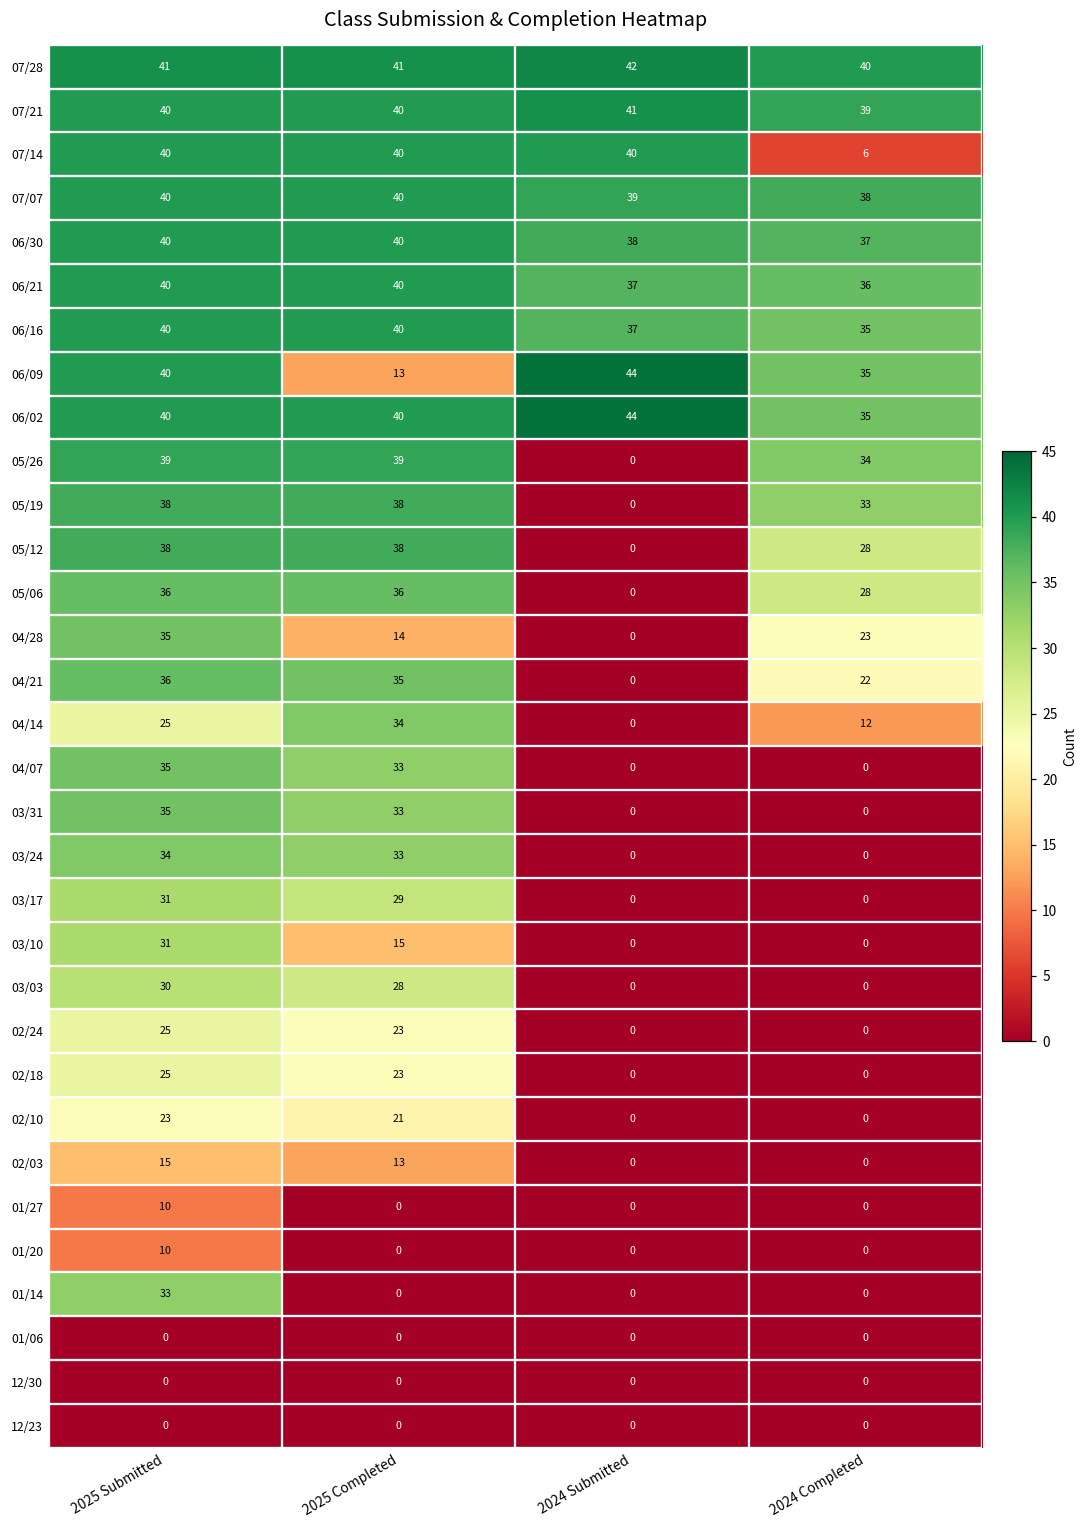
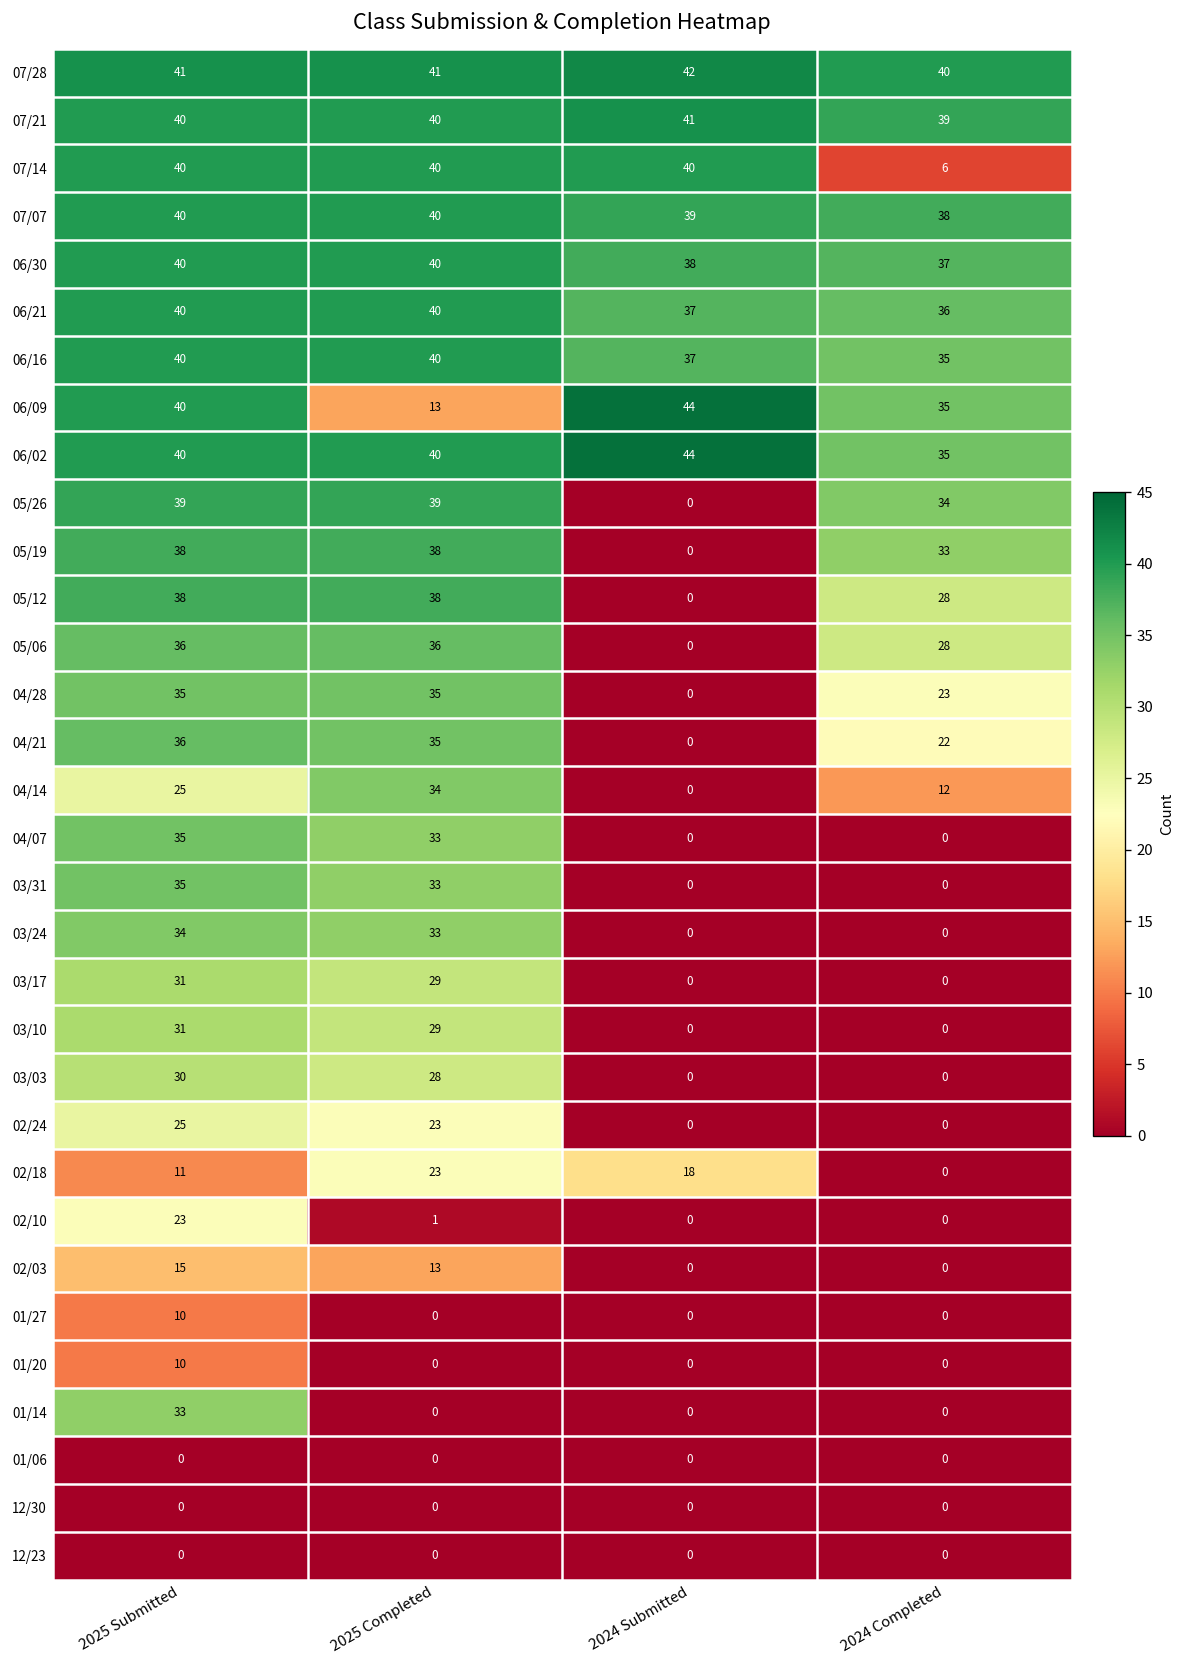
  {
    "07/28": {
      "2025 Submitted": 41,
      "2025 Completed": 41,
      "2024 Submitted": 42,
      "2024 Completed": 40
    },
    "07/21": {
      "2025 Submitted": 40,
      "2025 Completed": 40,
      "2024 Submitted": 41,
      "2024 Completed": 39
    },
    "07/14": {
      "2025 Submitted": 40,
      "2025 Completed": 40,
      "2024 Submitted": 40,
      "2024 Completed": 6
    },
    "07/07": {
      "2025 Submitted": 40,
      "2025 Completed": 40,
      "2024 Submitted": 39,
      "2024 Completed": 38
    },
    "06/30": {
      "2025 Submitted": 40,
      "2025 Completed": 40,
      "2024 Submitted": 38,
      "2024 Completed": 37
    },
    "06/21": {
      "2025 Submitted": 40,
      "2025 Completed": 40,
      "2024 Submitted": 37,
      "2024 Completed": 36
    },
    "06/16": {
      "2025 Submitted": 40,
      "2025 Completed": 40,
      "2024 Submitted": 37,
      "2024 Completed": 35
    },
    "06/09": {
      "2025 Submitted": 40,
      "2025 Completed": 13,
      "2024 Submitted": 44,
      "2024 Completed": 35
    },
    "06/02": {
      "2025 Submitted": 40,
      "2025 Completed": 40,
      "2024 Submitted": 44,
      "2024 Completed": 35
    },
    "05/26": {
      "2025 Submitted": 39,
      "2025 Completed": 39,
      "2024 Submitted": 0,
      "2024 Completed": 34
    },
    "05/19": {
      "2025 Submitted": 38,
      "2025 Completed": 38,
      "2024 Submitted": 0,
      "2024 Completed": 33
    },
    "05/12": {
      "2025 Submitted": 38,
      "2025 Completed": 38,
      "2024 Submitted": 0,
      "2024 Completed": 28
    },
    "05/06": {
      "2025 Submitted": 36,
      "2025 Completed": 36,
      "2024 Submitted": 0,
      "2024 Completed": 28
    },
    "04/28": {
      "2025 Submitted": 35,
-     "2025 Completed": 14,
+     "2025 Completed": 35,
      "2024 Submitted": 0,
      "2024 Completed": 23
    },
    "04/21": {
      "2025 Submitted": 36,
      "2025 Completed": 35,
      "2024 Submitted": 0,
      "2024 Completed": 22
    },
    "04/14": {
      "2025 Submitted": 25,
      "2025 Completed": 34,
      "2024 Submitted": 0,
      "2024 Completed": 12
    },
    "04/07": {
      "2025 Submitted": 35,
      "2025 Completed": 33,
      "2024 Submitted": 0,
      "2024 Completed": 0
    },
    "03/31": {
      "2025 Submitted": 35,
      "2025 Completed": 33,
      "2024 Submitted": 0,
      "2024 Completed": 0
    },
    "03/24": {
      "2025 Submitted": 34,
      "2025 Completed": 33,
      "2024 Submitted": 0,
      "2024 Completed": 0
    },
    "03/17": {
      "2025 Submitted": 31,
      "2025 Completed": 29,
      "2024 Submitted": 0,
      "2024 Completed": 0
    },
    "03/10": {
      "2025 Submitted": 31,
-     "2025 Completed": 15,
+     "2025 Completed": 29,
      "2024 Submitted": 0,
      "2024 Completed": 0
    },
    "03/03": {
      "2025 Submitted": 30,
      "2025 Completed": 28,
      "2024 Submitted": 0,
      "2024 Completed": 0
    },
    "02/24": {
      "2025 Submitted": 25,
      "2025 Completed": 23,
      "2024 Submitted": 0,
      "2024 Completed": 0
    },
    "02/18": {
-     "2025 Submitted": 25,
+     "2025 Submitted": 11,
      "2025 Completed": 23,
-     "2024 Submitted": 0,
+     "2024 Submitted": 18,
      "2024 Completed": 0
    },
    "02/10": {
      "2025 Submitted": 23,
-     "2025 Completed": 21,
+     "2025 Completed": 1,
      "2024 Submitted": 0,
      "2024 Completed": 0
    },
    "02/03": {
      "2025 Submitted": 15,
      "2025 Completed": 13,
      "2024 Submitted": 0,
      "2024 Completed": 0
    },
    "01/27": {
      "2025 Submitted": 10,
      "2025 Completed": 0,
      "2024 Submitted": 0,
      "2024 Completed": 0
    },
    "01/20": {
      "2025 Submitted": 10,
      "2025 Completed": 0,
      "2024 Submitted": 0,
      "2024 Completed": 0
    },
    "01/14": {
      "2025 Submitted": 33,
      "2025 Completed": 0,
      "2024 Submitted": 0,
      "2024 Completed": 0
    },
    "01/06": {
      "2025 Submitted": 0,
      "2025 Completed": 0,
      "2024 Submitted": 0,
      "2024 Completed": 0
    },
    "12/30": {
      "2025 Submitted": 0,
      "2025 Completed": 0,
      "2024 Submitted": 0,
      "2024 Completed": 0
    },
    "12/23": {
      "2025 Submitted": 0,
      "2025 Completed": 0,
      "2024 Submitted": 0,
      "2024 Completed": 0
    }
  }
